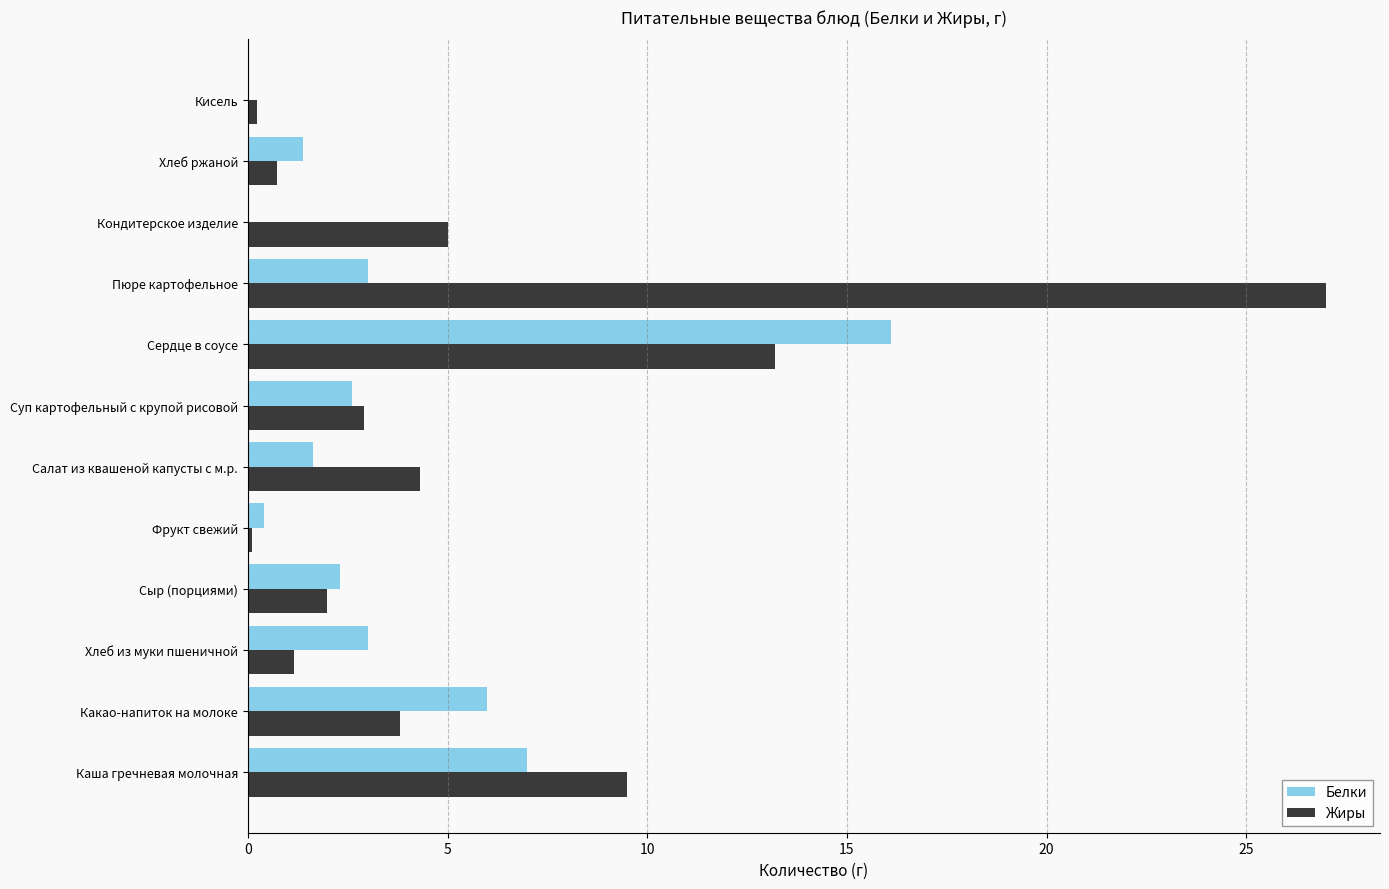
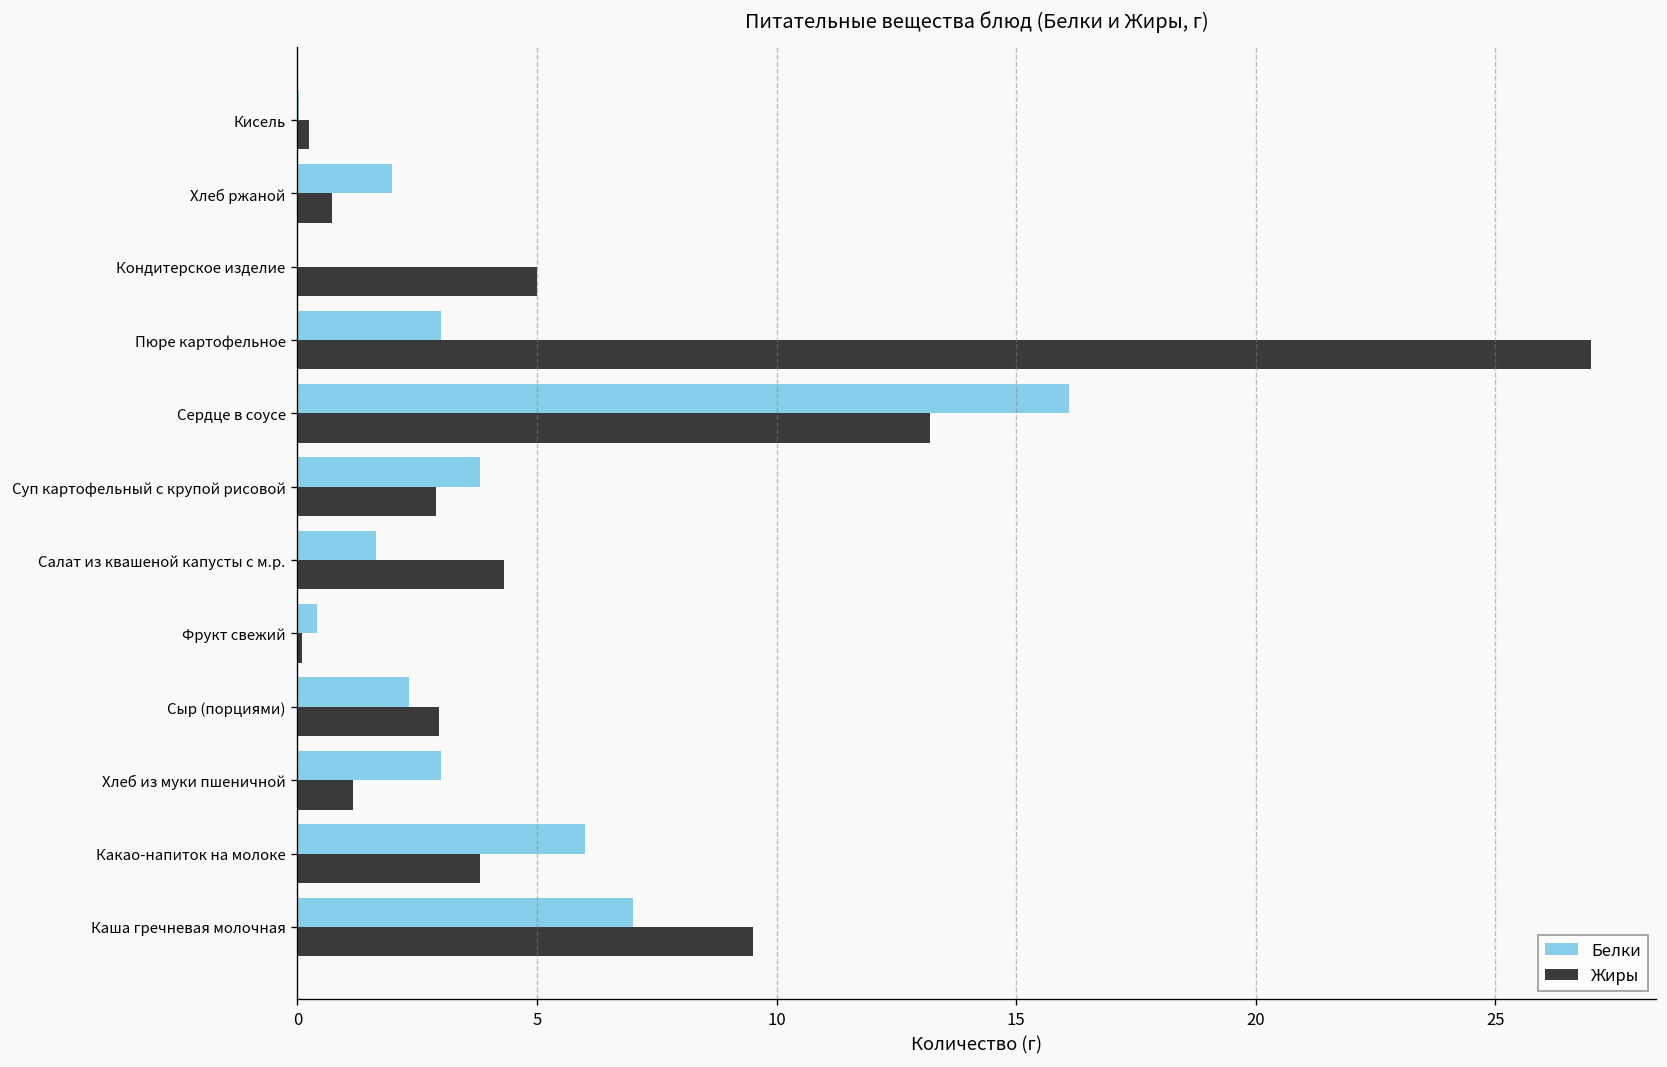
  {
    "Белки": {
-     "Хлеб ржаной": 1.4,
+     "Хлеб ржаной": 2.0,
      "Кондитерское изделие": 0.0,
      "Пюре картофельное": 3.0,
      "Сердце в соусе": 16.1,
-     "Суп картофельный с крупой рисовой": 2.6,
+     "Суп картофельный с крупой рисовой": 3.8,
      "Салат из квашеной капусты с м.р.": 1.6,
      "Фрукт свежий": 0.4,
      "Сыр (порциями)": 2.3,
      "Хлеб из муки пшеничной": 3.0,
      "Какао-напиток на молоке": 6.0,
      "Каша гречневая молочная": 7.0
    },
    "Жиры": {
      "Кисель": 0.2,
      "Хлеб ржаной": 0.7,
      "Кондитерское изделие": 5.0,
      "Пюре картофельное": 27.0,
      "Сердце в соусе": 13.2,
      "Суп картофельный с крупой рисовой": 2.9,
      "Салат из квашеной капусты с м.р.": 4.3,
      "Фрукт свежий": 0.1,
-     "Сыр (порциями)": 2.0,
+     "Сыр (порциями)": 3.0,
      "Хлеб из муки пшеничной": 1.2,
      "Какао-напиток на молоке": 3.8,
      "Каша гречневая молочная": 9.5
    }
  }
